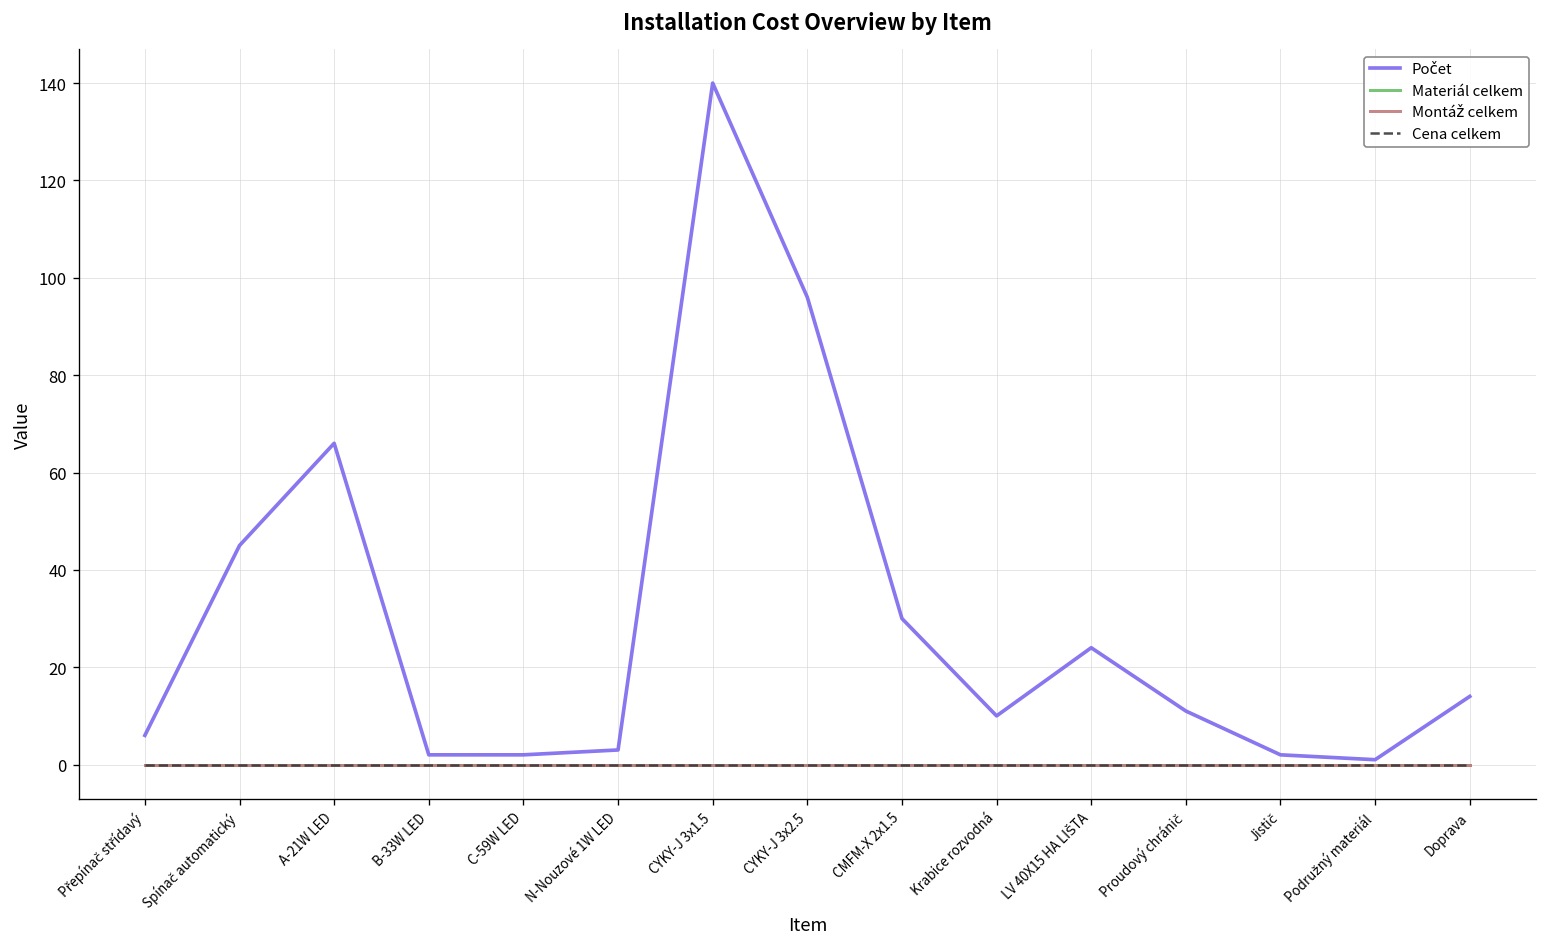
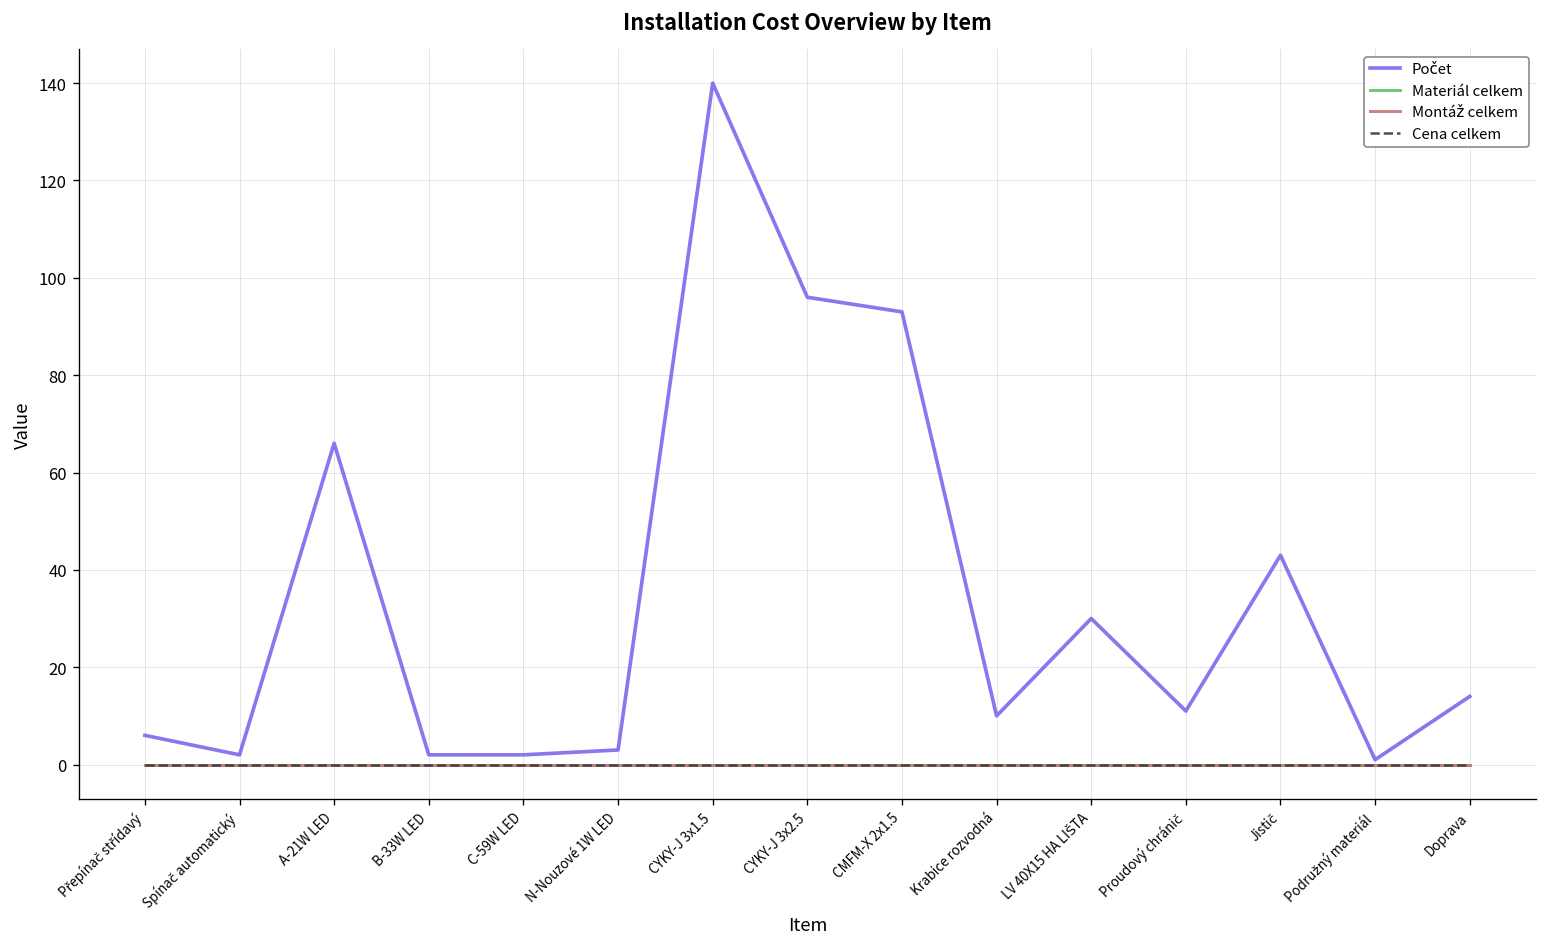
  {
    "Počet": {
      "Přepínač střídavý": 6,
-     "Spínač automatický": 45,
+     "Spínač automatický": 2,
      "A-21W LED": 66,
      "B-33W LED": 2,
      "C-59W LED": 2,
      "N-Nouzové 1W LED": 3,
      "CYKY-J 3x1.5": 140,
      "CYKY-J 3x2.5": 96,
-     "CMFM-X 2x1.5": 30,
+     "CMFM-X 2x1.5": 93,
      "Krabice rozvodná": 10,
-     "LV 40X15 HA LIŠTA": 24,
+     "LV 40X15 HA LIŠTA": 30,
      "Proudový chránič": 11,
-     "Jistič": 2,
+     "Jistič": 43,
      "Podružný materiál": 1,
      "Doprava": 14
    },
    "Cena celkem": {
      "Přepínač střídavý": 0,
      "Spínač automatický": 0,
      "A-21W LED": 0,
      "B-33W LED": 0,
      "C-59W LED": 0,
      "N-Nouzové 1W LED": 0,
      "CYKY-J 3x1.5": 0,
      "CYKY-J 3x2.5": 0,
      "CMFM-X 2x1.5": 0,
      "Krabice rozvodná": 0,
      "LV 40X15 HA LIŠTA": 0,
      "Proudový chránič": 0,
      "Jistič": 0,
      "Podružný materiál": 0,
      "Doprava": 0
    }
  }
